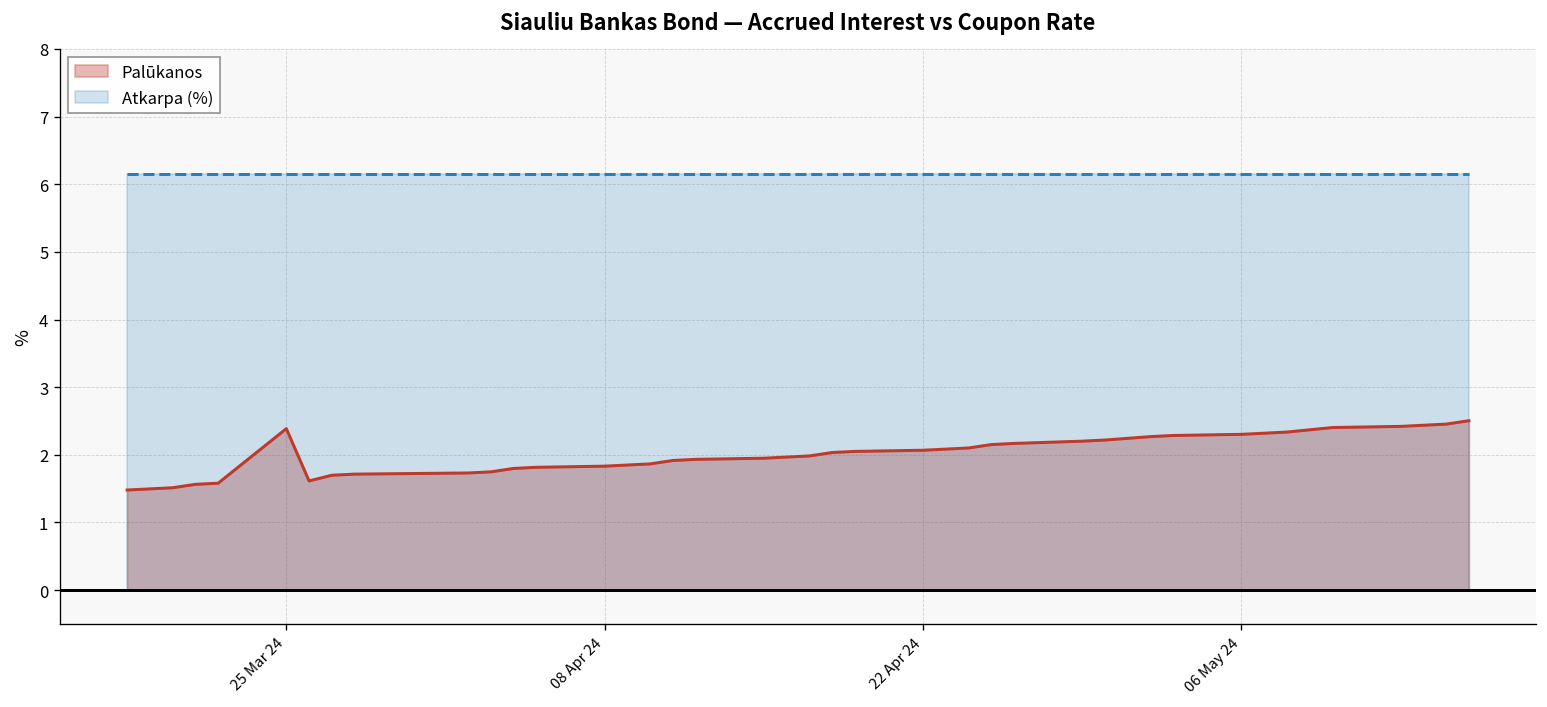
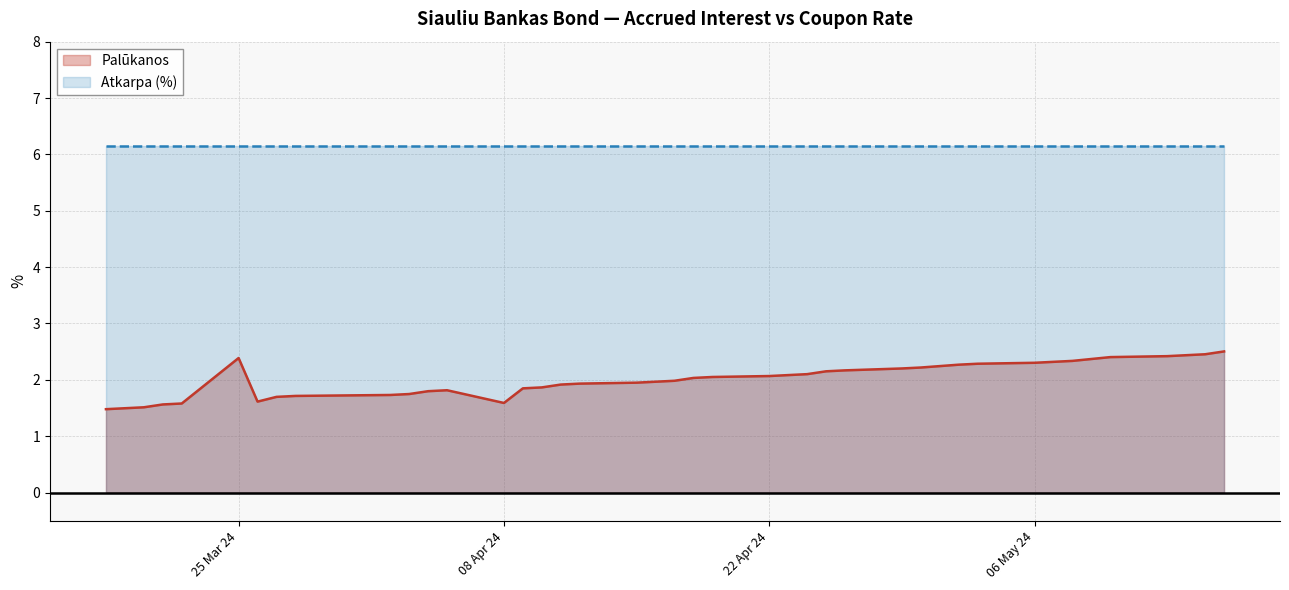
  {
    "Palūkanos": {
      "25 Mar 24": 2.4,
-     "08 Apr 24": 1.8,
+     "08 Apr 24": 1.6,
      "22 Apr 24": 2.1,
      "06 May 24": 2.3
    },
    "Atkarpa (%)": {
      "25 Mar 24": 6.2,
      "08 Apr 24": 6.2,
      "22 Apr 24": 6.2,
      "06 May 24": 6.2
    }
  }
